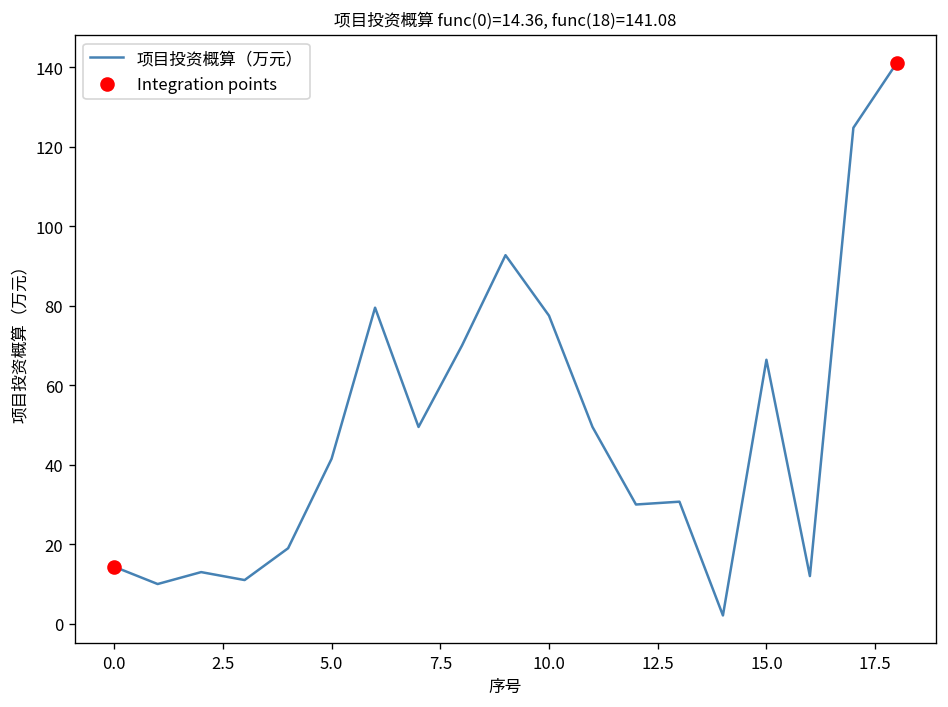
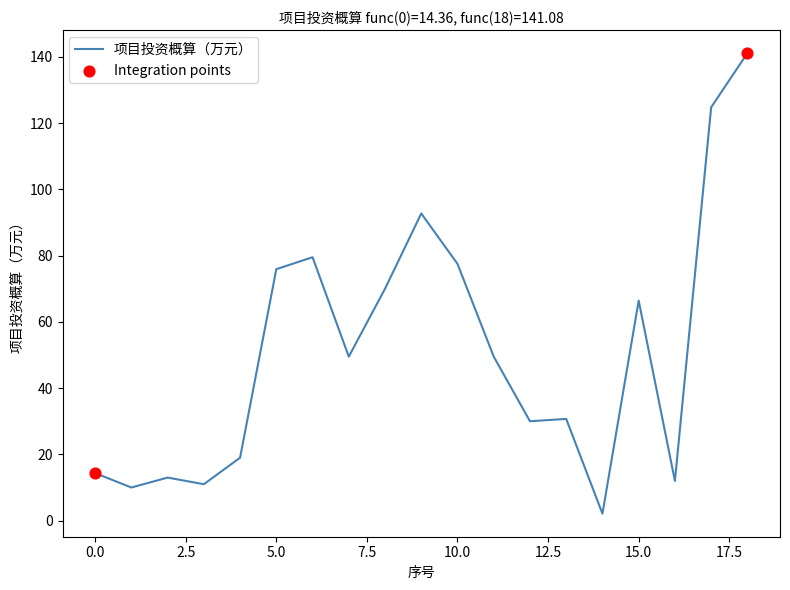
  {
    "项目投资概算（万元）": {
-     "5.0": 42,
+     "5.0": 76,
      "10.0": 77,
      "15.0": 66
    }
  }
